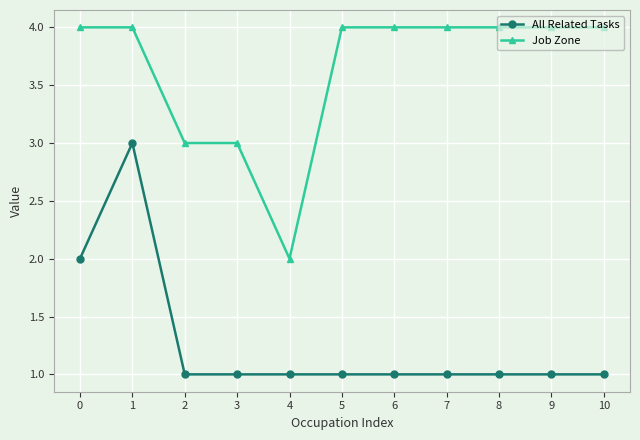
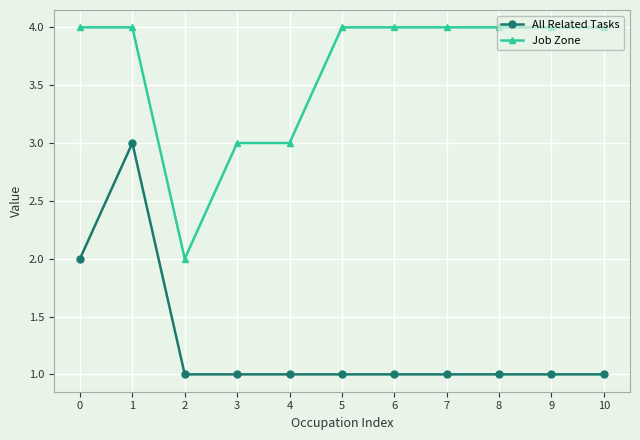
  {
    "All Related Tasks": {
      "0": 2,
      "1": 3,
      "2": 1,
      "3": 1,
      "4": 1,
      "5": 1,
      "6": 1,
      "7": 1,
      "8": 1,
      "9": 1,
      "10": 1
    },
    "Job Zone": {
      "0": 4,
      "1": 4,
-     "2": 3,
+     "2": 2,
      "3": 3,
-     "4": 2,
+     "4": 3,
      "5": 4,
      "6": 4,
      "7": 4
    }
  }
